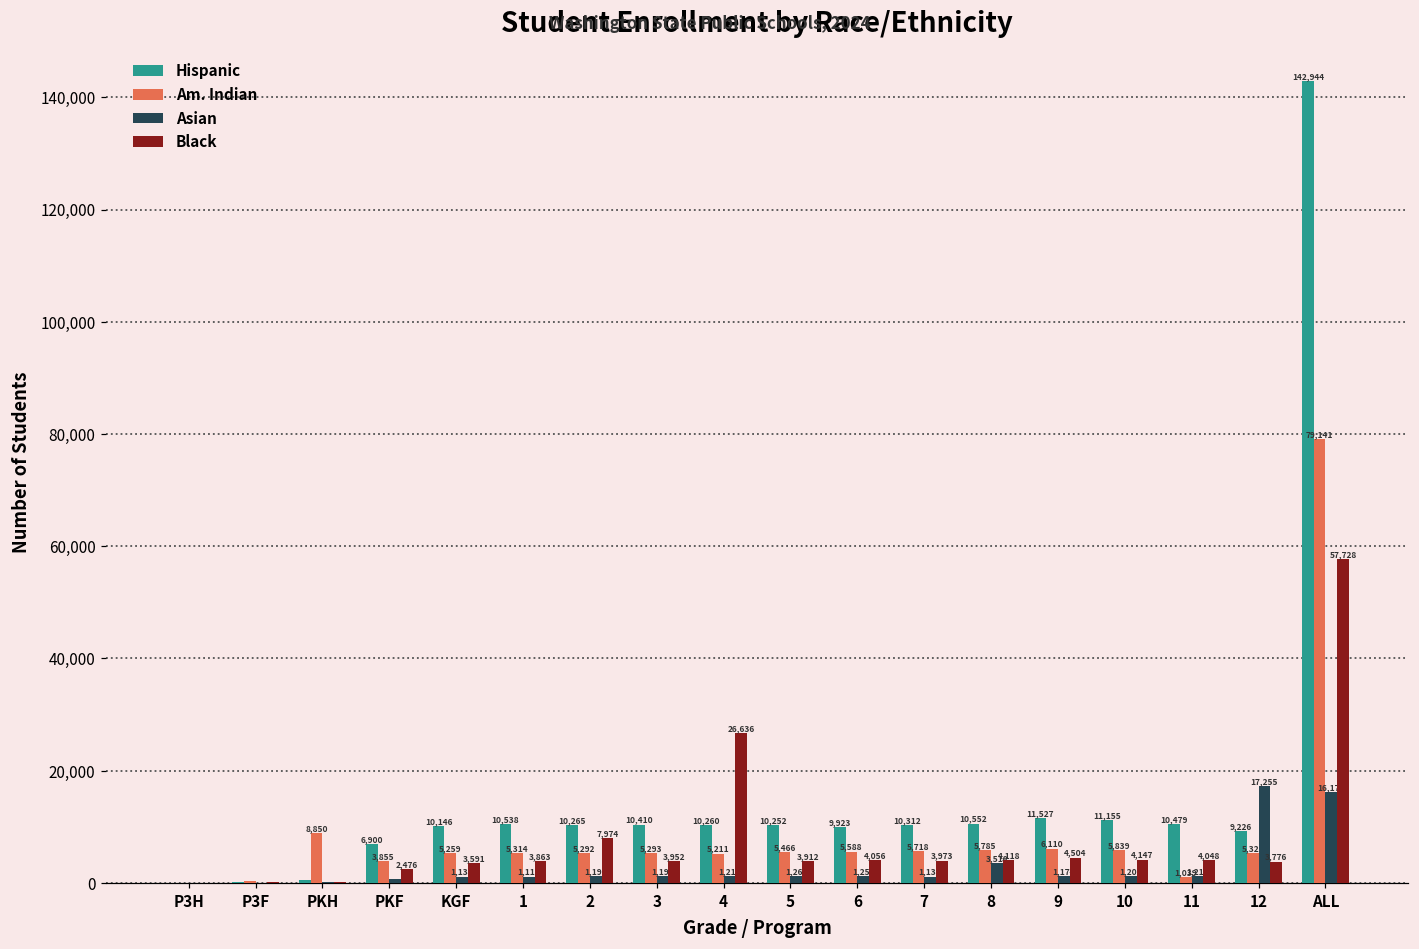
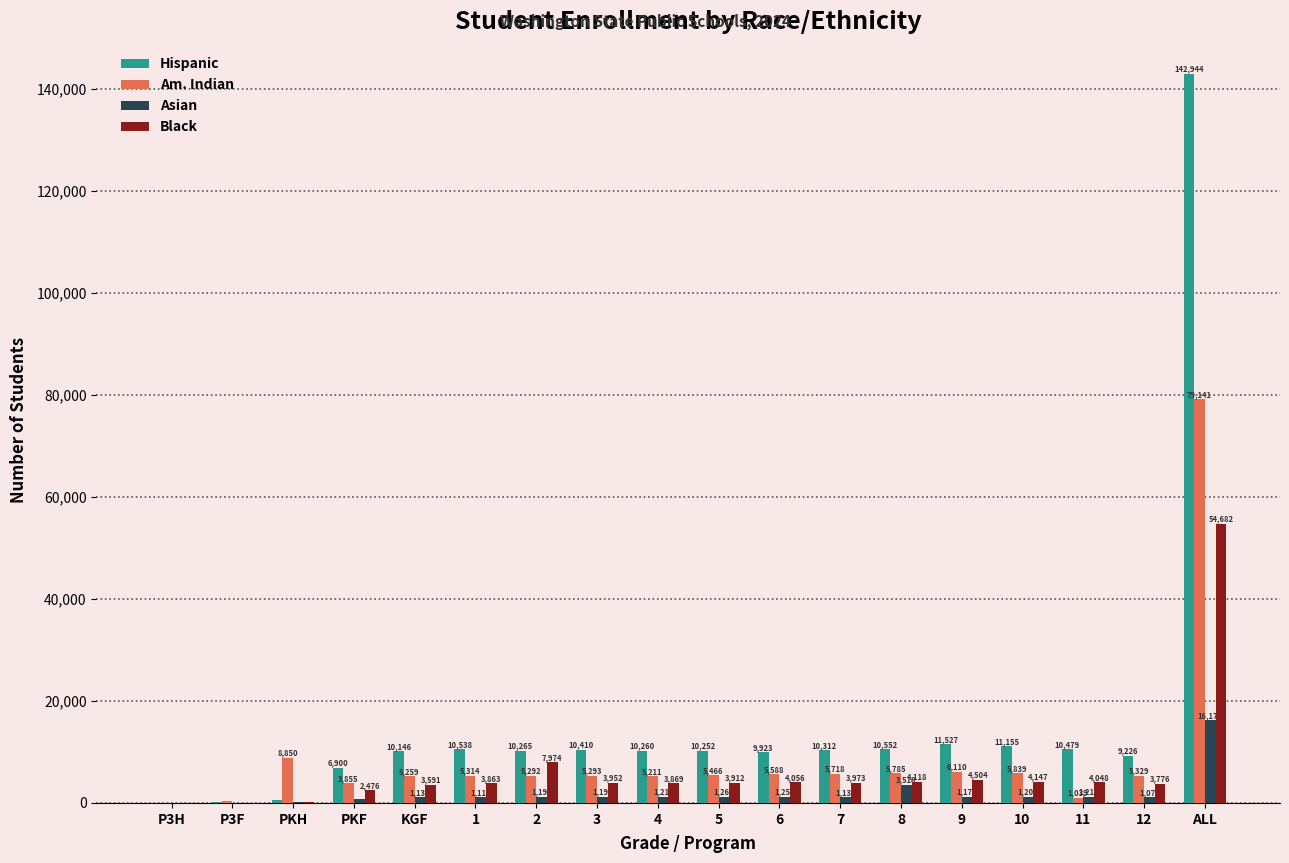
  {
    "Hispanic": {
      "PKF": "6,900",
      "KGF": "10,146",
      "1": "10,538",
      "2": "10,265",
      "3": "10,410",
      "4": "10,260",
      "5": "10,252",
      "6": "9,923",
      "7": "10,312",
      "8": "10,552",
      "9": "11,527",
      "10": "11,155",
      "11": "10,479",
      "12": "9,226",
      "ALL": "142,944"
    },
    "Am. Indian": {
      "PKH": "8,850",
      "PKF": "3,855",
      "KGF": "5,259",
      "1": "5,314",
      "2": "5,292",
      "3": "5,293",
      "4": "5,211",
      "5": "5,466",
      "6": "5,588",
      "7": "5,718",
      "8": "5,785",
      "9": "6,110",
      "10": "5,839",
      "12": "5,329",
      "ALL": "79,141"
    },
    "Asian": {
      "KGF": "1,131",
      "1": "1,112",
      "2": "1,199",
      "3": "1,199",
      "4": "1,216",
      "5": "1,262",
      "6": "1,258",
      "7": "1,136",
      "9": "1,174",
      "10": "1,203",
-     "12": "17,255",
+     "12": "1,075",
      "ALL": "16,170"
    },
    "Black": {
      "PKF": "2,476",
      "KGF": "3,591",
      "1": "3,863",
      "2": "7,974",
      "3": "3,952",
-     "4": "26,636",
+     "4": "3,869",
      "5": "3,912",
      "6": "4,056",
      "7": "3,973",
      "9": "4,504",
      "10": "4,147",
      "11": "4,048",
      "12": "3,776",
-     "ALL": "57,728"
+     "ALL": "54,682"
    }
  }
